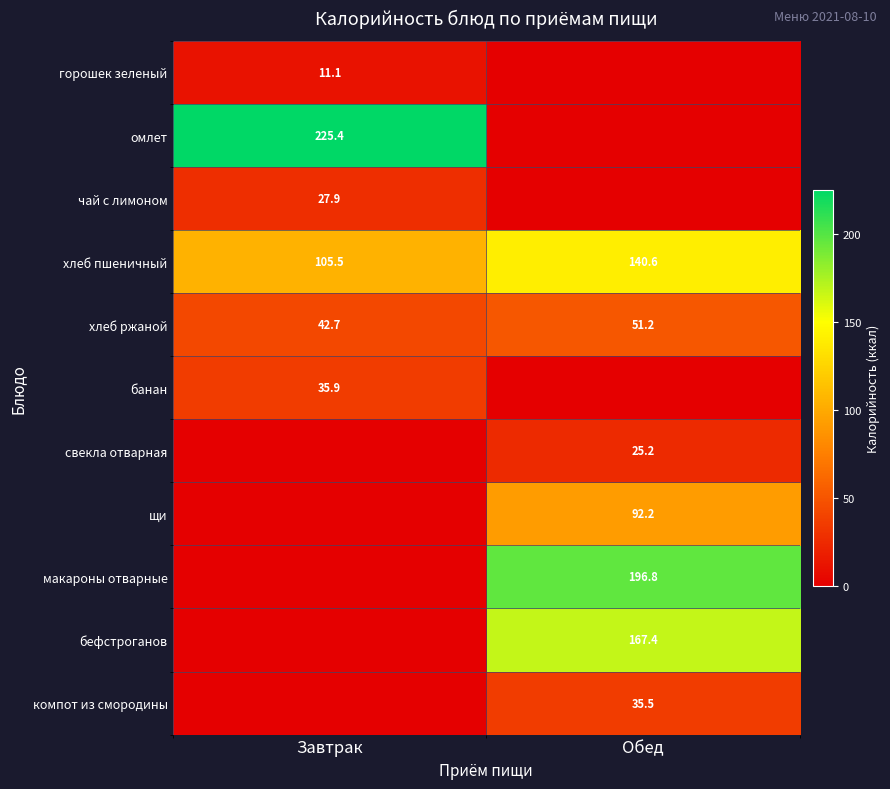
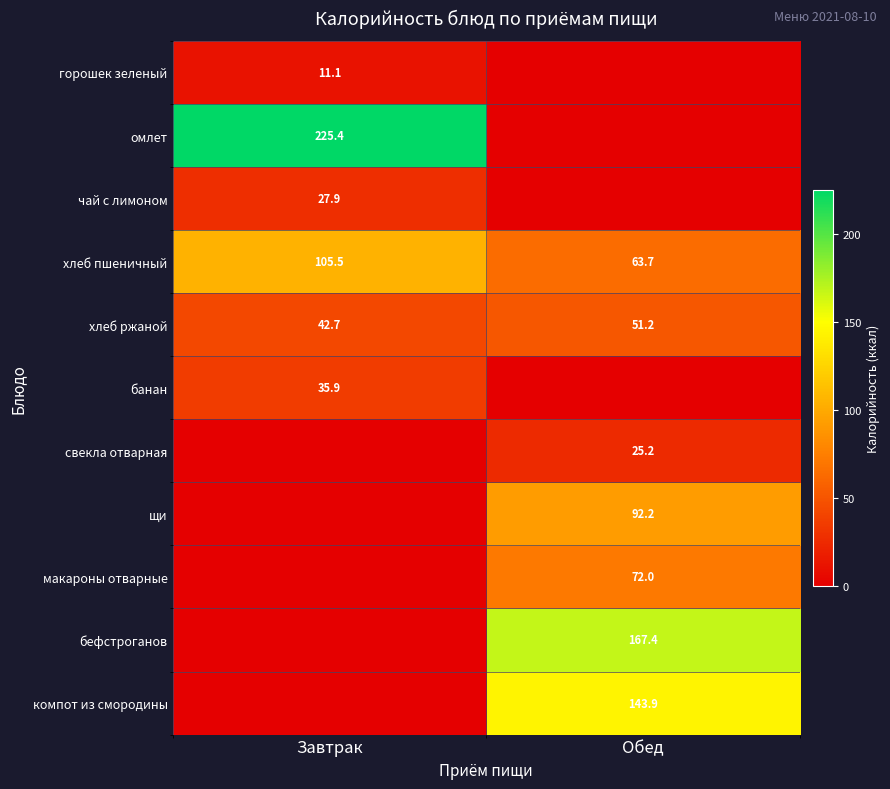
  {
    "горошек зеленый": {
      "Завтрак": 11.1
    },
    "омлет": {
      "Завтрак": 225.4
    },
    "чай с лимоном": {
      "Завтрак": 27.9
    },
    "хлеб пшеничный": {
      "Завтрак": 105.5,
-     "Обед": 140.6
+     "Обед": 63.7
    },
    "хлеб ржаной": {
      "Завтрак": 42.7,
      "Обед": 51.2
    },
    "банан": {
      "Завтрак": 35.9
    },
    "свекла отварная": {
      "Обед": 25.2
    },
    "щи": {
      "Обед": 92.2
    },
    "макароны отварные": {
-     "Обед": 196.8
+     "Обед": 72.0
    },
    "бефстроганов": {
      "Обед": 167.4
    },
    "компот из смородины": {
-     "Обед": 35.5
+     "Обед": 143.9
    }
  }
